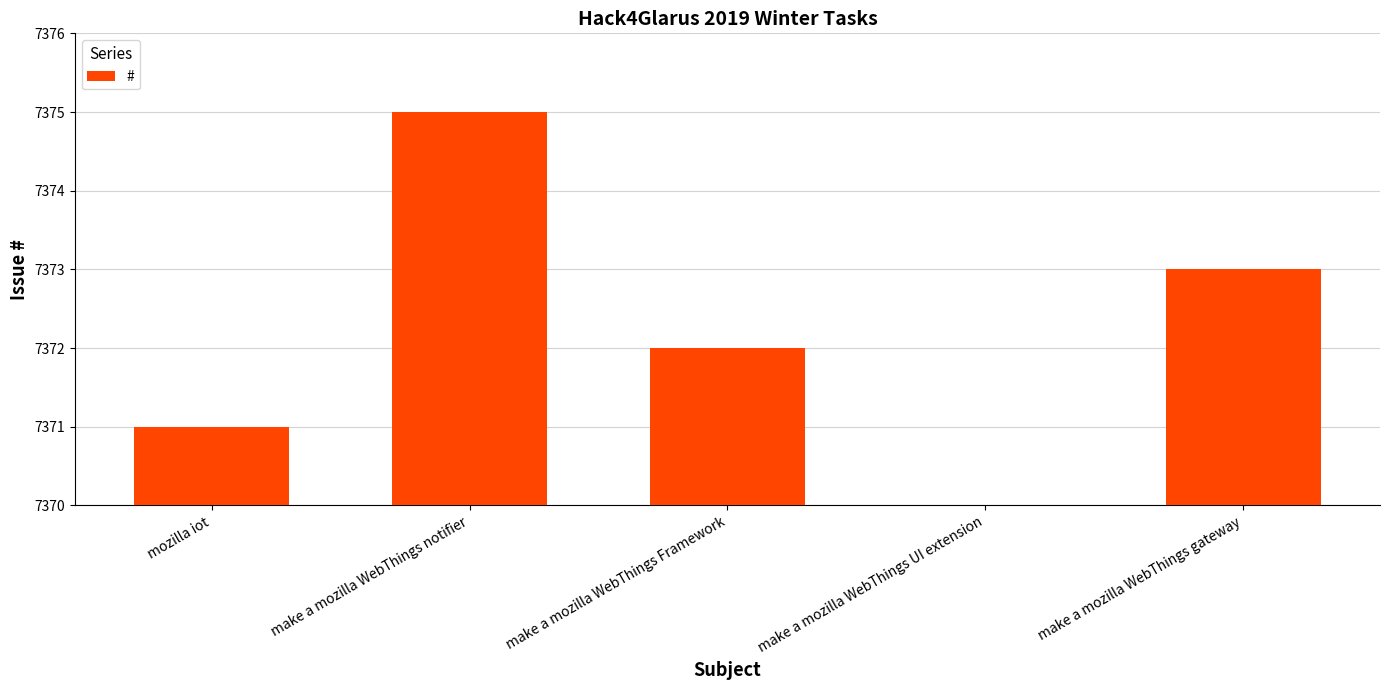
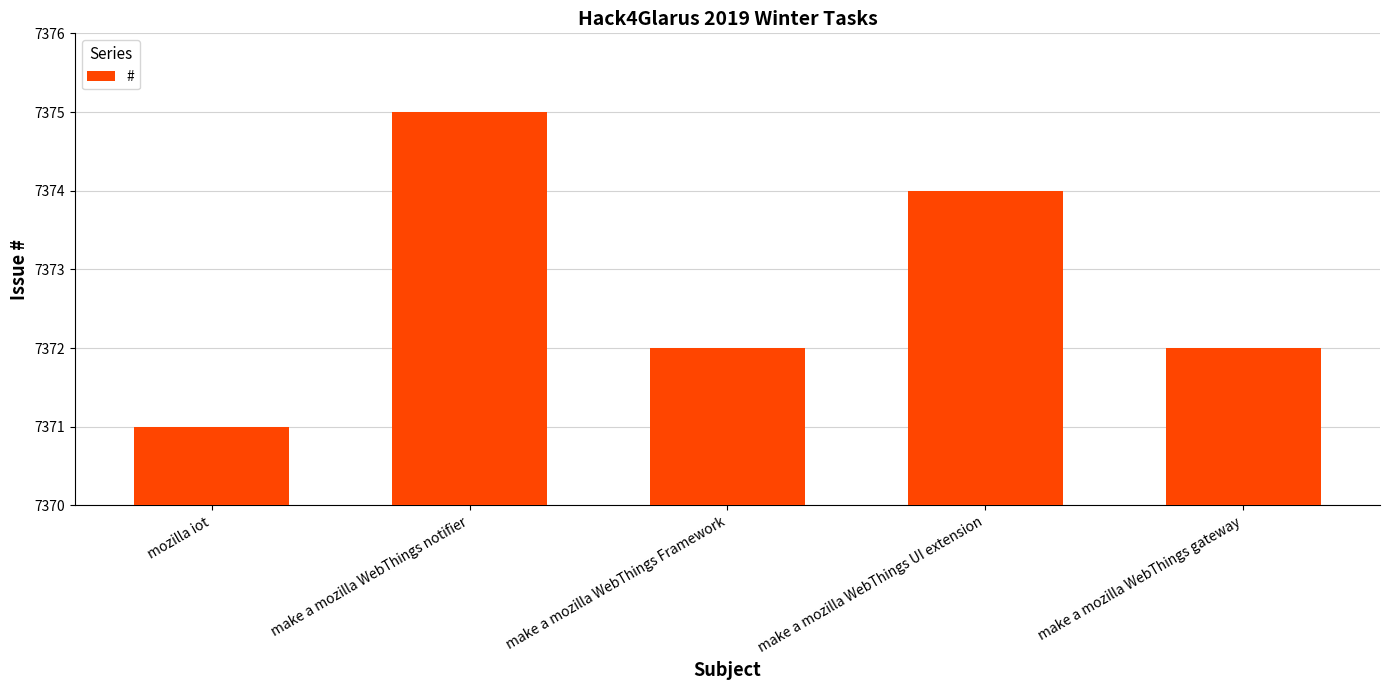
  {
    "mozilla iot": 7371,
    "make a mozilla WebThings notifier": 7375,
    "make a mozilla WebThings Framework": 7372,
-   "make a mozilla WebThings UI extension": 7370,
-   "make a mozilla WebThings gateway": 7373
+   "make a mozilla WebThings UI extension": 7374,
+   "make a mozilla WebThings gateway": 7372
  }
